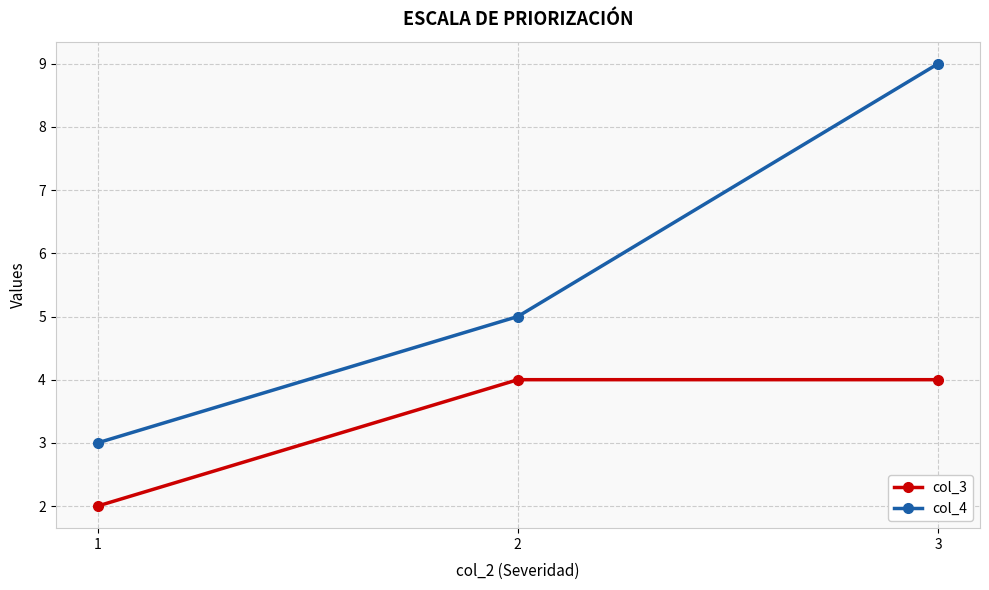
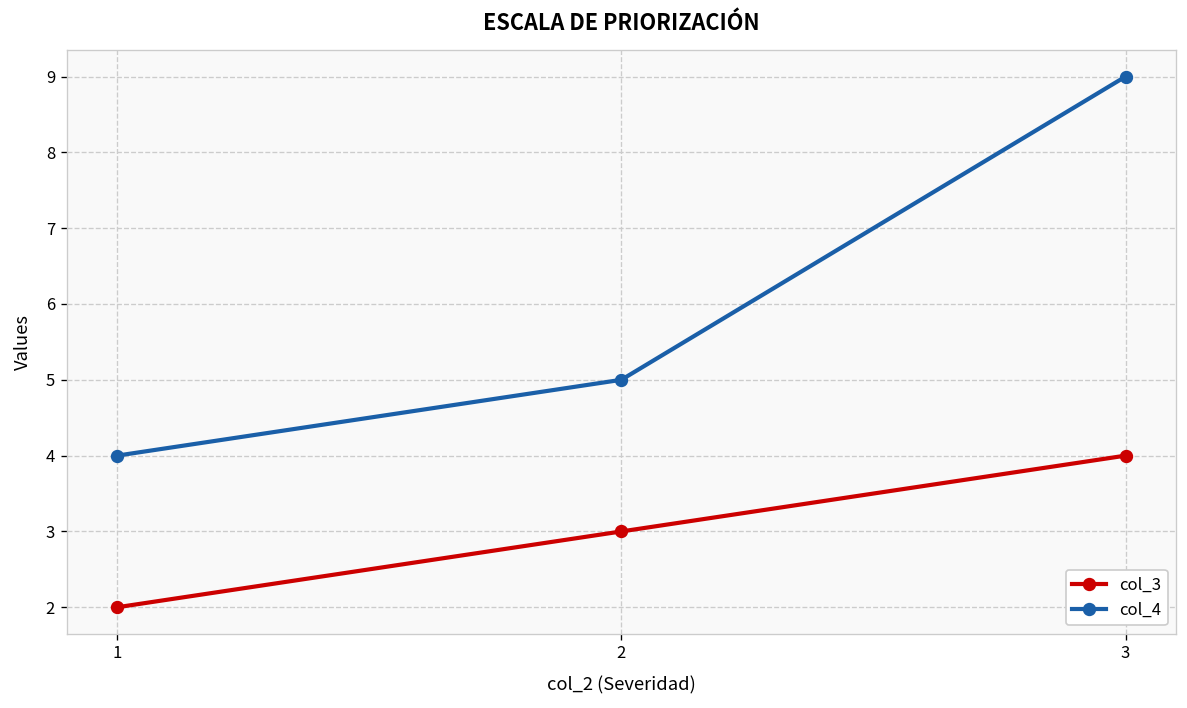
  {
    "col_3": {
      "1": 2,
-     "2": 4,
+     "2": 3,
      "3": 4
    },
    "col_4": {
-     "1": 3,
+     "1": 4,
      "2": 5,
      "3": 9
    }
  }
